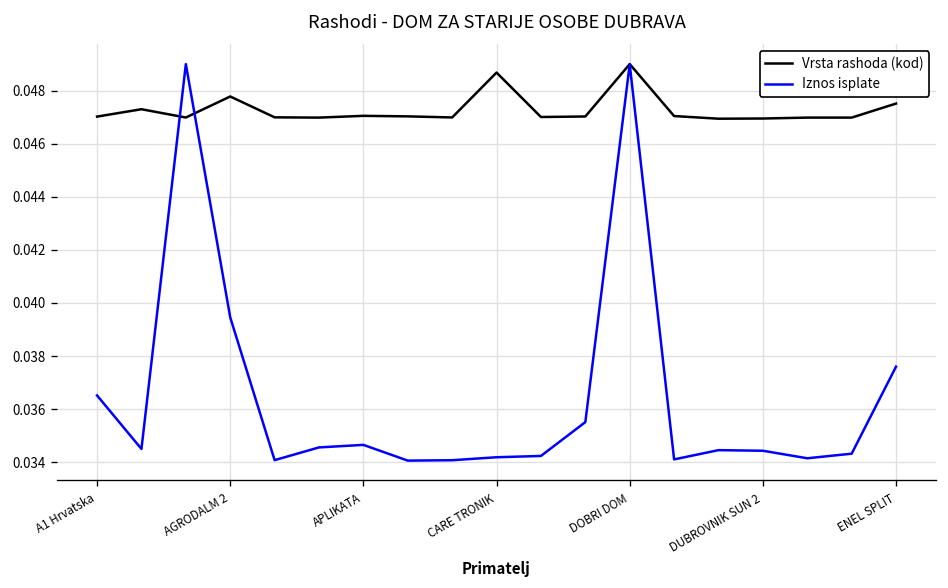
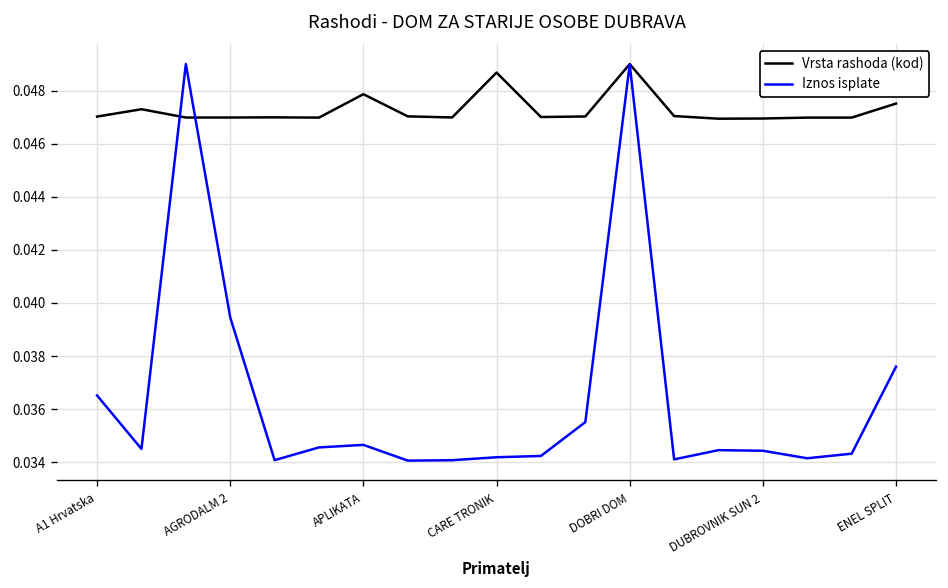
  {
    "Vrsta rashoda (kod)": {
      "A1 Hrvatska": 0.0470,
-     "AGRODALM 2": 0.0478,
-     "APLIKATA": 0.0471,
+     "AGRODALM 2": 0.0470,
+     "APLIKATA": 0.0479,
      "CARE TRONIK": 0.0487,
      "DUBROVNIK SUN 2": 0.0469,
      "ENEL SPLIT": 0.0475
    },
    "Iznos isplate": {
      "A1 Hrvatska": 0.0365,
      "AGRODALM 2": 0.0395,
      "APLIKATA": 0.0347,
      "CARE TRONIK": 0.0342,
      "DUBROVNIK SUN 2": 0.0344,
      "ENEL SPLIT": 0.0376
    }
  }
